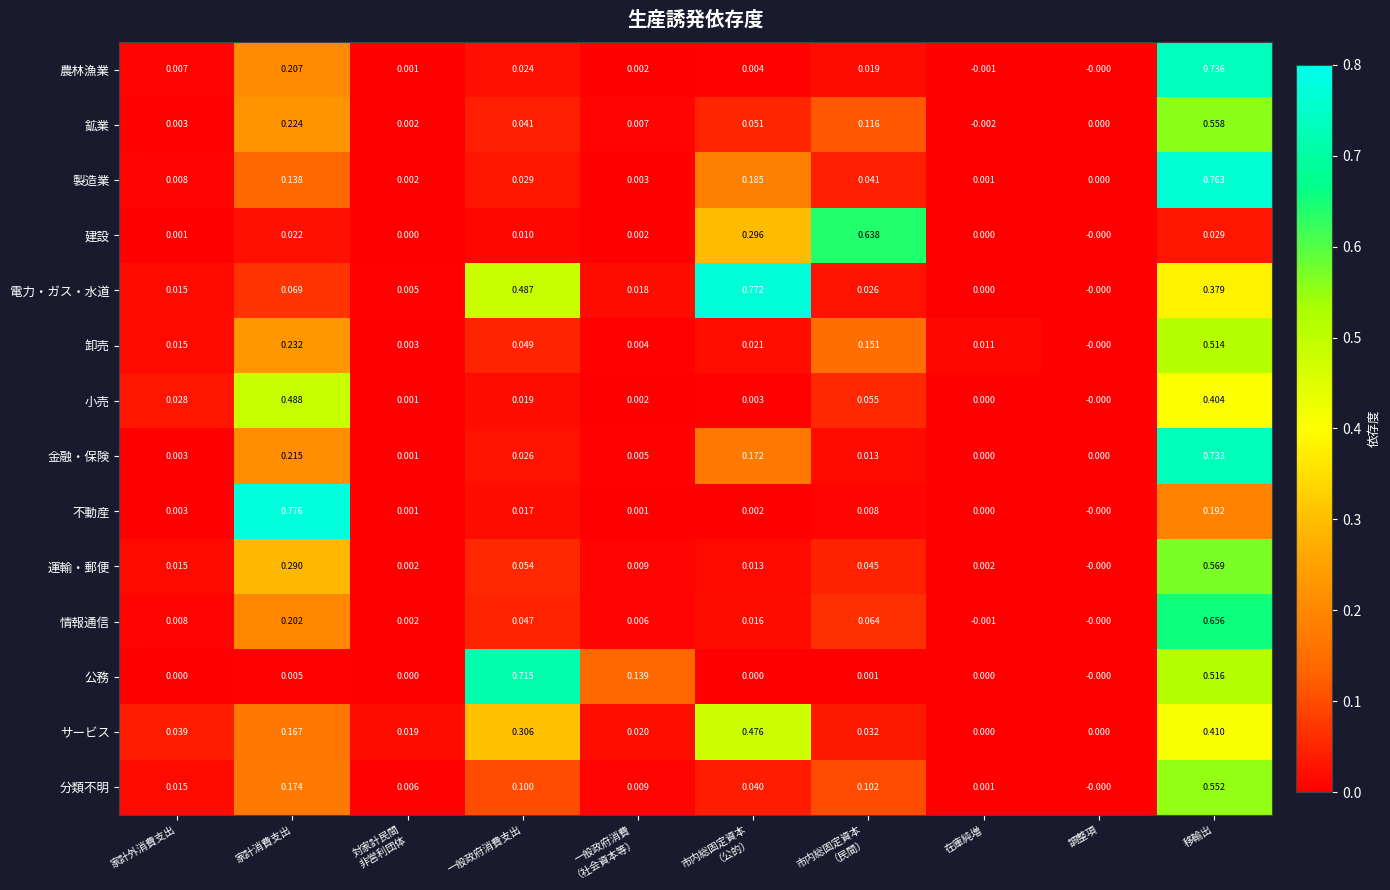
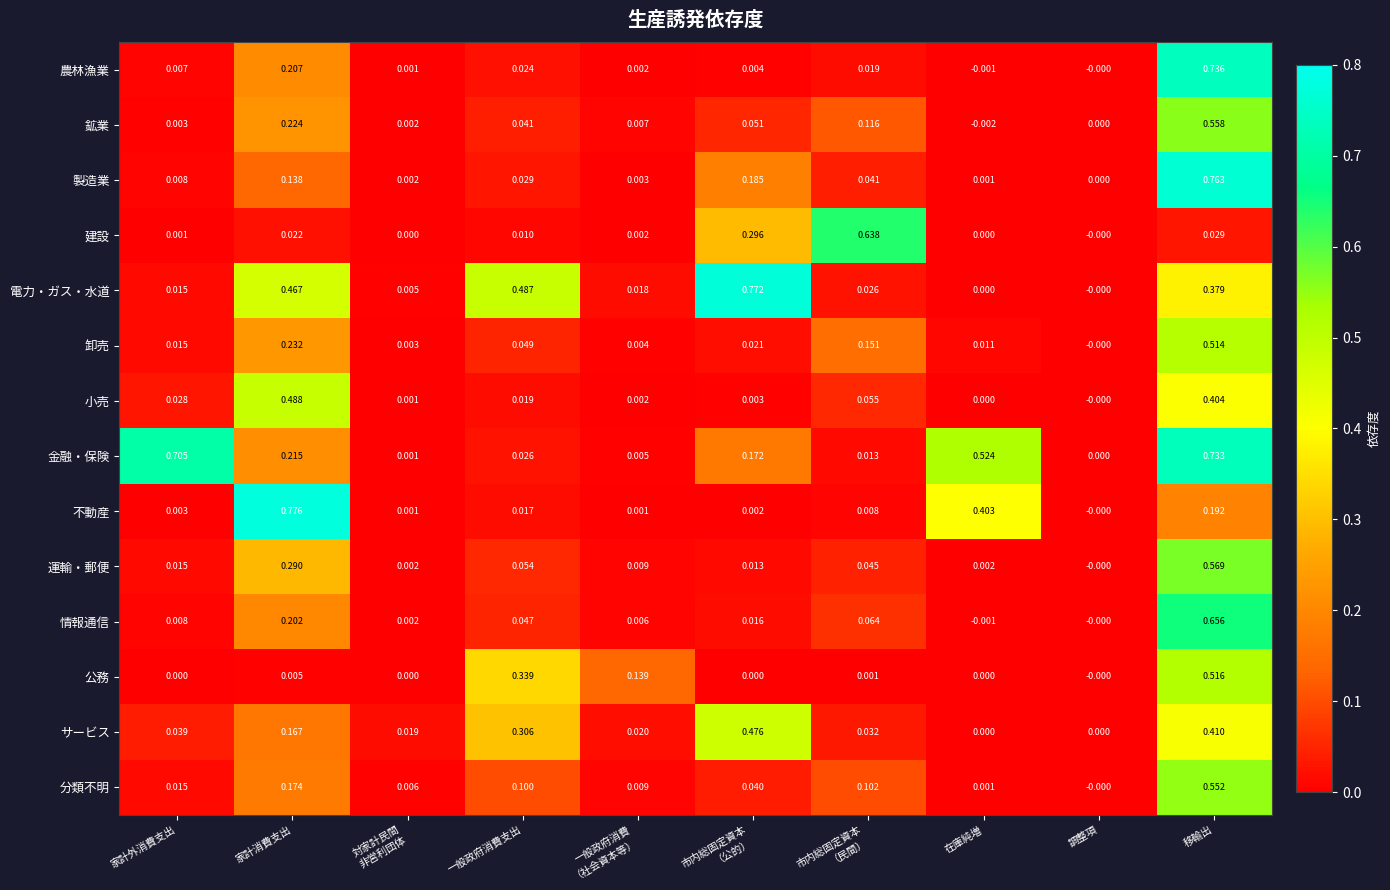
  {
    "農林漁業": {
      "家計外消費支出": 0.007,
      "家計消費支出": 0.207,
      "対家計民間 非営利団体": 0.001,
      "一般政府消費支出": 0.024,
      "一般政府消費 （社会資本等）": 0.002,
      "市内総固定資本 （公的）": 0.004,
      "市内総固定資本 （民間）": 0.019,
      "在庫純増": -0.001,
      "調整項": -0.000,
      "移輸出": 0.736
    },
    "鉱業": {
      "家計外消費支出": 0.003,
      "家計消費支出": 0.224,
      "対家計民間 非営利団体": 0.002,
      "一般政府消費支出": 0.041,
      "一般政府消費 （社会資本等）": 0.007,
      "市内総固定資本 （公的）": 0.051,
      "市内総固定資本 （民間）": 0.116,
      "在庫純増": -0.002,
      "調整項": 0.000,
      "移輸出": 0.558
    },
    "製造業": {
      "家計外消費支出": 0.008,
      "家計消費支出": 0.138,
      "対家計民間 非営利団体": 0.002,
      "一般政府消費支出": 0.029,
      "一般政府消費 （社会資本等）": 0.003,
      "市内総固定資本 （公的）": 0.185,
      "市内総固定資本 （民間）": 0.041,
      "在庫純増": 0.001,
      "調整項": 0.000,
      "移輸出": 0.763
    },
    "建設": {
      "家計外消費支出": 0.001,
      "家計消費支出": 0.022,
      "対家計民間 非営利団体": 0.000,
      "一般政府消費支出": 0.010,
      "一般政府消費 （社会資本等）": 0.002,
      "市内総固定資本 （公的）": 0.296,
      "市内総固定資本 （民間）": 0.638,
      "在庫純増": 0.000,
      "調整項": -0.000,
      "移輸出": 0.029
    },
    "電力・ガス・水道": {
      "家計外消費支出": 0.015,
-     "家計消費支出": 0.069,
+     "家計消費支出": 0.467,
      "対家計民間 非営利団体": 0.005,
      "一般政府消費支出": 0.487,
      "一般政府消費 （社会資本等）": 0.018,
      "市内総固定資本 （公的）": 0.772,
      "市内総固定資本 （民間）": 0.026,
      "在庫純増": 0.000,
      "調整項": -0.000,
      "移輸出": 0.379
    },
    "卸売": {
      "家計外消費支出": 0.015,
      "家計消費支出": 0.232,
      "対家計民間 非営利団体": 0.003,
      "一般政府消費支出": 0.049,
      "一般政府消費 （社会資本等）": 0.004,
      "市内総固定資本 （公的）": 0.021,
      "市内総固定資本 （民間）": 0.151,
      "在庫純増": 0.011,
      "調整項": -0.000,
      "移輸出": 0.514
    },
    "小売": {
      "家計外消費支出": 0.028,
      "家計消費支出": 0.488,
      "対家計民間 非営利団体": 0.001,
      "一般政府消費支出": 0.019,
      "一般政府消費 （社会資本等）": 0.002,
      "市内総固定資本 （公的）": 0.003,
      "市内総固定資本 （民間）": 0.055,
      "在庫純増": 0.000,
      "調整項": -0.000,
      "移輸出": 0.404
    },
    "金融・保険": {
-     "家計外消費支出": 0.003,
+     "家計外消費支出": 0.705,
      "家計消費支出": 0.215,
      "対家計民間 非営利団体": 0.001,
      "一般政府消費支出": 0.026,
      "一般政府消費 （社会資本等）": 0.005,
      "市内総固定資本 （公的）": 0.172,
      "市内総固定資本 （民間）": 0.013,
-     "在庫純増": 0.000,
+     "在庫純増": 0.524,
      "調整項": 0.000,
      "移輸出": 0.733
    },
    "不動産": {
      "家計外消費支出": 0.003,
      "家計消費支出": 0.776,
      "対家計民間 非営利団体": 0.001,
      "一般政府消費支出": 0.017,
      "一般政府消費 （社会資本等）": 0.001,
      "市内総固定資本 （公的）": 0.002,
      "市内総固定資本 （民間）": 0.008,
-     "在庫純増": 0.000,
+     "在庫純増": 0.403,
      "調整項": -0.000,
      "移輸出": 0.192
    },
    "運輸・郵便": {
      "家計外消費支出": 0.015,
      "家計消費支出": 0.290,
      "対家計民間 非営利団体": 0.002,
      "一般政府消費支出": 0.054,
      "一般政府消費 （社会資本等）": 0.009,
      "市内総固定資本 （公的）": 0.013,
      "市内総固定資本 （民間）": 0.045,
      "在庫純増": 0.002,
      "調整項": -0.000,
      "移輸出": 0.569
    },
    "情報通信": {
      "家計外消費支出": 0.008,
      "家計消費支出": 0.202,
      "対家計民間 非営利団体": 0.002,
      "一般政府消費支出": 0.047,
      "一般政府消費 （社会資本等）": 0.006,
      "市内総固定資本 （公的）": 0.016,
      "市内総固定資本 （民間）": 0.064,
      "在庫純増": -0.001,
      "調整項": -0.000,
      "移輸出": 0.656
    },
    "公務": {
      "家計外消費支出": 0.000,
      "家計消費支出": 0.005,
      "対家計民間 非営利団体": 0.000,
-     "一般政府消費支出": 0.715,
+     "一般政府消費支出": 0.339,
      "一般政府消費 （社会資本等）": 0.139,
      "市内総固定資本 （公的）": 0.000,
      "市内総固定資本 （民間）": 0.001,
      "在庫純増": 0.000,
      "調整項": -0.000,
      "移輸出": 0.516
    },
    "サービス": {
      "家計外消費支出": 0.039,
      "家計消費支出": 0.167,
      "対家計民間 非営利団体": 0.019,
      "一般政府消費支出": 0.306,
      "一般政府消費 （社会資本等）": 0.020,
      "市内総固定資本 （公的）": 0.476,
      "市内総固定資本 （民間）": 0.032,
      "在庫純増": 0.000,
      "調整項": 0.000,
      "移輸出": 0.410
    },
    "分類不明": {
      "家計外消費支出": 0.015,
      "家計消費支出": 0.174,
      "対家計民間 非営利団体": 0.006,
      "一般政府消費支出": 0.100,
      "一般政府消費 （社会資本等）": 0.009,
      "市内総固定資本 （公的）": 0.040,
      "市内総固定資本 （民間）": 0.102,
      "在庫純増": 0.001,
      "調整項": -0.000,
      "移輸出": 0.552
    }
  }
